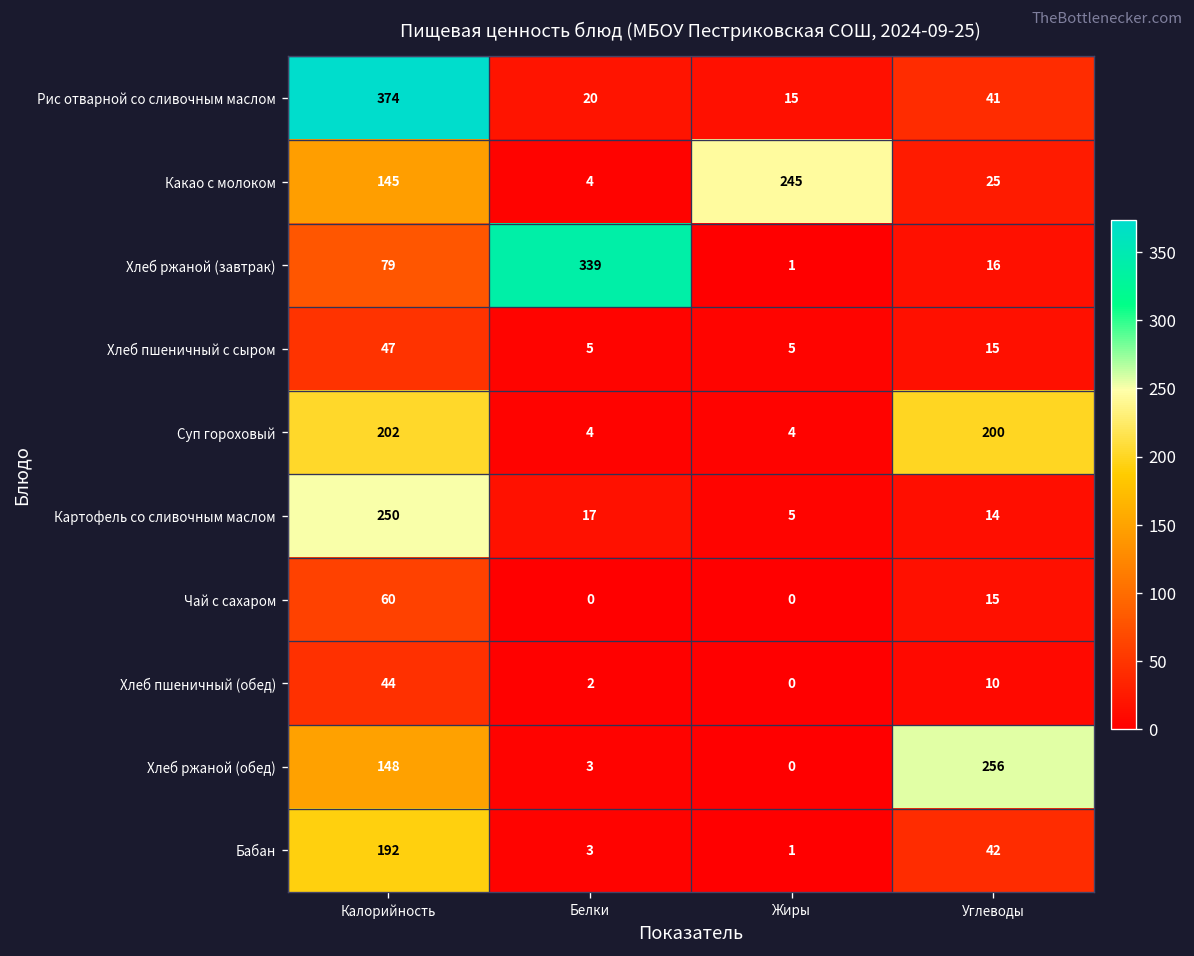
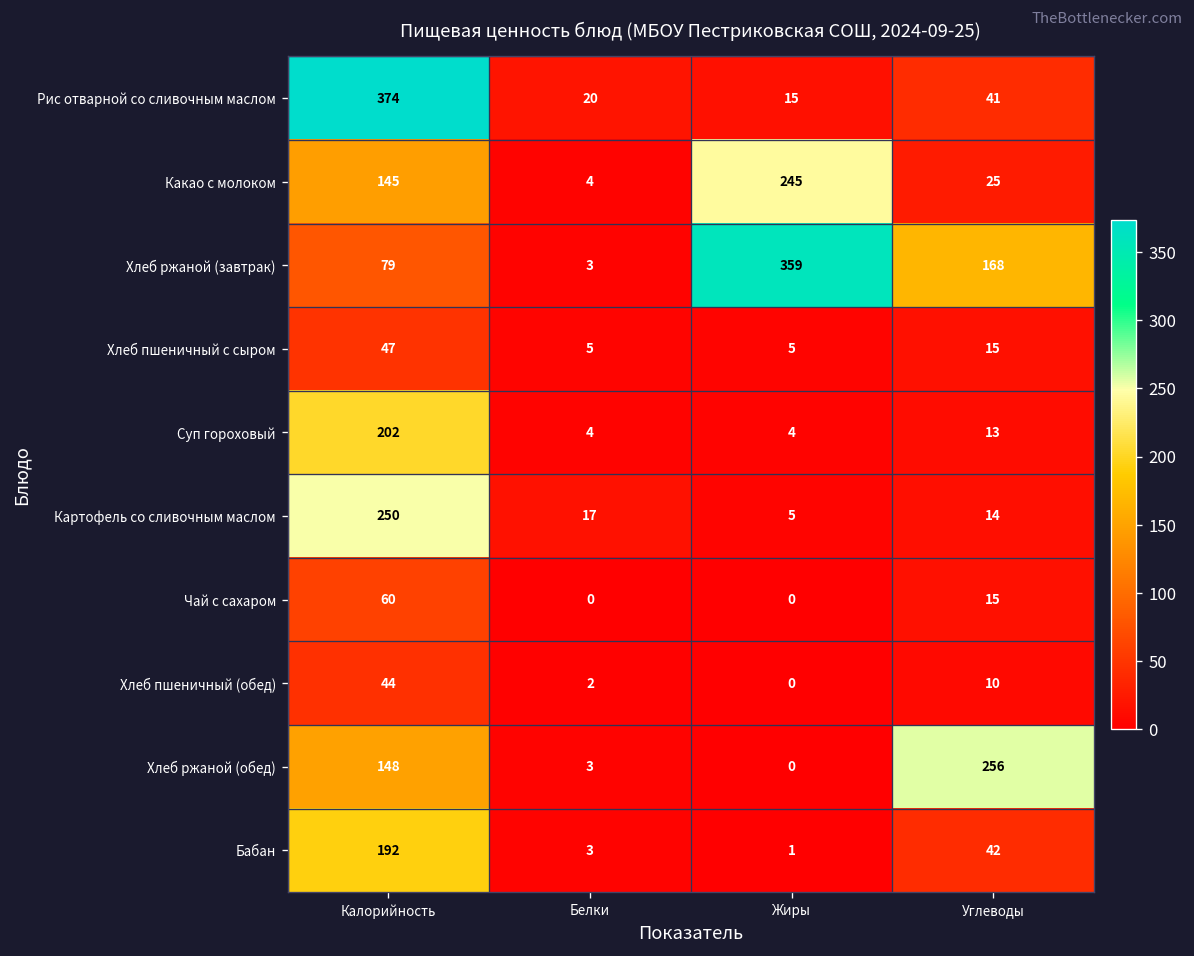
  {
    "Рис отварной со сливочным маслом": {
      "Калорийность": 374,
      "Белки": 20,
      "Жиры": 15,
      "Углеводы": 41
    },
    "Какао с молоком": {
      "Калорийность": 145,
      "Белки": 4,
      "Жиры": 245,
      "Углеводы": 25
    },
    "Хлеб ржаной (завтрак)": {
      "Калорийность": 79,
-     "Белки": 339,
-     "Жиры": 1,
-     "Углеводы": 16
+     "Белки": 3,
+     "Жиры": 359,
+     "Углеводы": 168
    },
    "Хлеб пшеничный с сыром": {
      "Калорийность": 47,
      "Белки": 5,
      "Жиры": 5,
      "Углеводы": 15
    },
    "Суп гороховый": {
      "Калорийность": 202,
      "Белки": 4,
      "Жиры": 4,
-     "Углеводы": 200
+     "Углеводы": 13
    },
    "Картофель со сливочным маслом": {
      "Калорийность": 250,
      "Белки": 17,
      "Жиры": 5,
      "Углеводы": 14
    },
    "Чай с сахаром": {
      "Калорийность": 60,
      "Белки": 0,
      "Жиры": 0,
      "Углеводы": 15
    },
    "Хлеб пшеничный (обед)": {
      "Калорийность": 44,
      "Белки": 2,
      "Жиры": 0,
      "Углеводы": 10
    },
    "Хлеб ржаной (обед)": {
      "Калорийность": 148,
      "Белки": 3,
      "Жиры": 0,
      "Углеводы": 256
    },
    "Бабан": {
      "Калорийность": 192,
      "Белки": 3,
      "Жиры": 1,
      "Углеводы": 42
    }
  }
